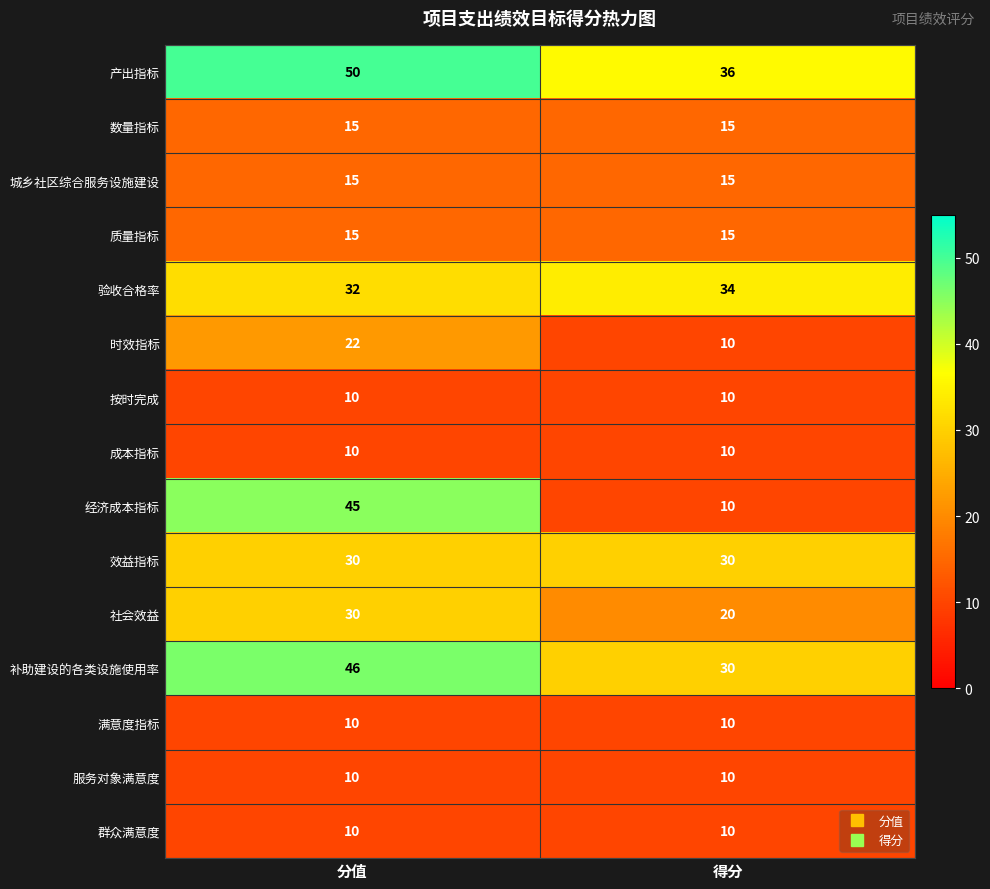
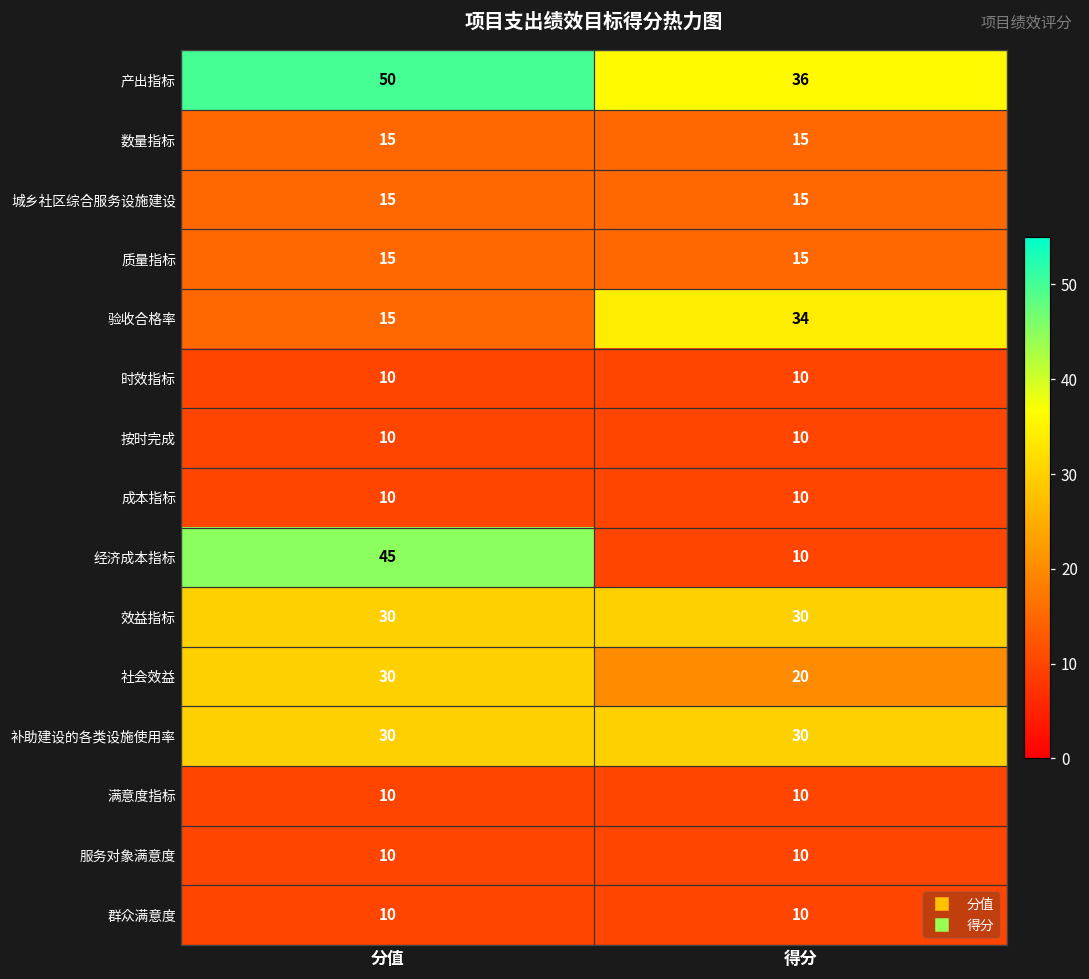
  {
    "产出指标": {
      "分值": 50,
      "得分": 36
    },
    "数量指标": {
      "分值": 15,
      "得分": 15
    },
    "城乡社区综合服务设施建设": {
      "分值": 15,
      "得分": 15
    },
    "质量指标": {
      "分值": 15,
      "得分": 15
    },
    "验收合格率": {
-     "分值": 32,
+     "分值": 15,
      "得分": 34
    },
    "时效指标": {
-     "分值": 22,
+     "分值": 10,
      "得分": 10
    },
    "按时完成": {
      "分值": 10,
      "得分": 10
    },
    "成本指标": {
      "分值": 10,
      "得分": 10
    },
    "经济成本指标": {
      "分值": 45,
      "得分": 10
    },
    "效益指标": {
      "分值": 30,
      "得分": 30
    },
    "社会效益": {
      "分值": 30,
      "得分": 20
    },
    "补助建设的各类设施使用率": {
-     "分值": 46,
+     "分值": 30,
      "得分": 30
    },
    "满意度指标": {
      "分值": 10,
      "得分": 10
    },
    "服务对象满意度": {
      "分值": 10,
      "得分": 10
    },
    "群众满意度": {
      "分值": 10,
      "得分": 10
    }
  }
